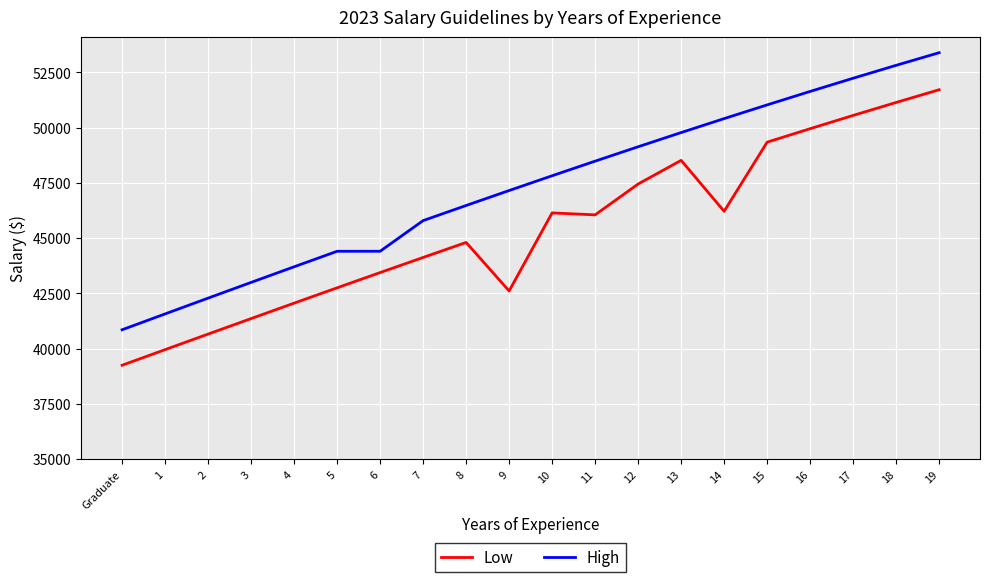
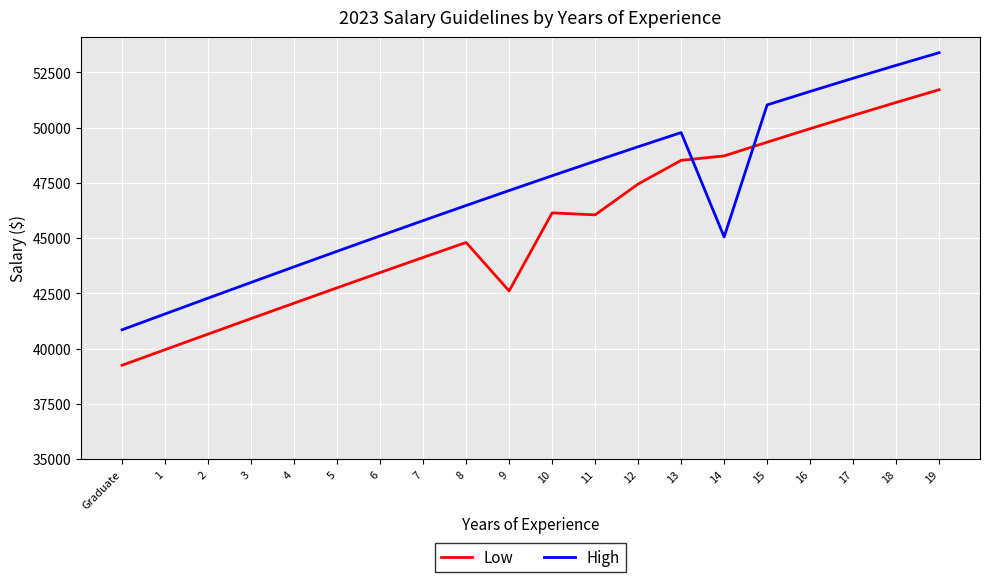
  {
    "Low": {
      "Graduate": 39200,
      "1": 40000,
      "2": 40700,
      "3": 41400,
      "4": 42100,
      "5": 42800,
      "6": 43400,
      "7": 44100,
      "8": 44800,
      "9": 42600,
      "10": 46100,
      "11": 46100,
      "12": 47400,
      "13": 48500,
-     "14": 46200,
+     "14": 48700,
      "15": 49300,
      "16": 50000,
      "17": 50600,
      "18": 51100,
      "19": 51700
    },
    "High": {
      "Graduate": 40900,
      "1": 41600,
      "2": 42300,
      "3": 43000,
      "4": 43700,
      "5": 44400,
-     "6": 44400,
+     "6": 45100,
      "7": 45800,
      "8": 46500,
      "9": 47200,
      "10": 47800,
      "11": 48500,
      "12": 49100,
      "13": 49800,
-     "14": 50400,
+     "14": 45100,
      "15": 51000,
      "16": 51600,
      "17": 52200,
      "18": 52800,
      "19": 53400
    }
  }
